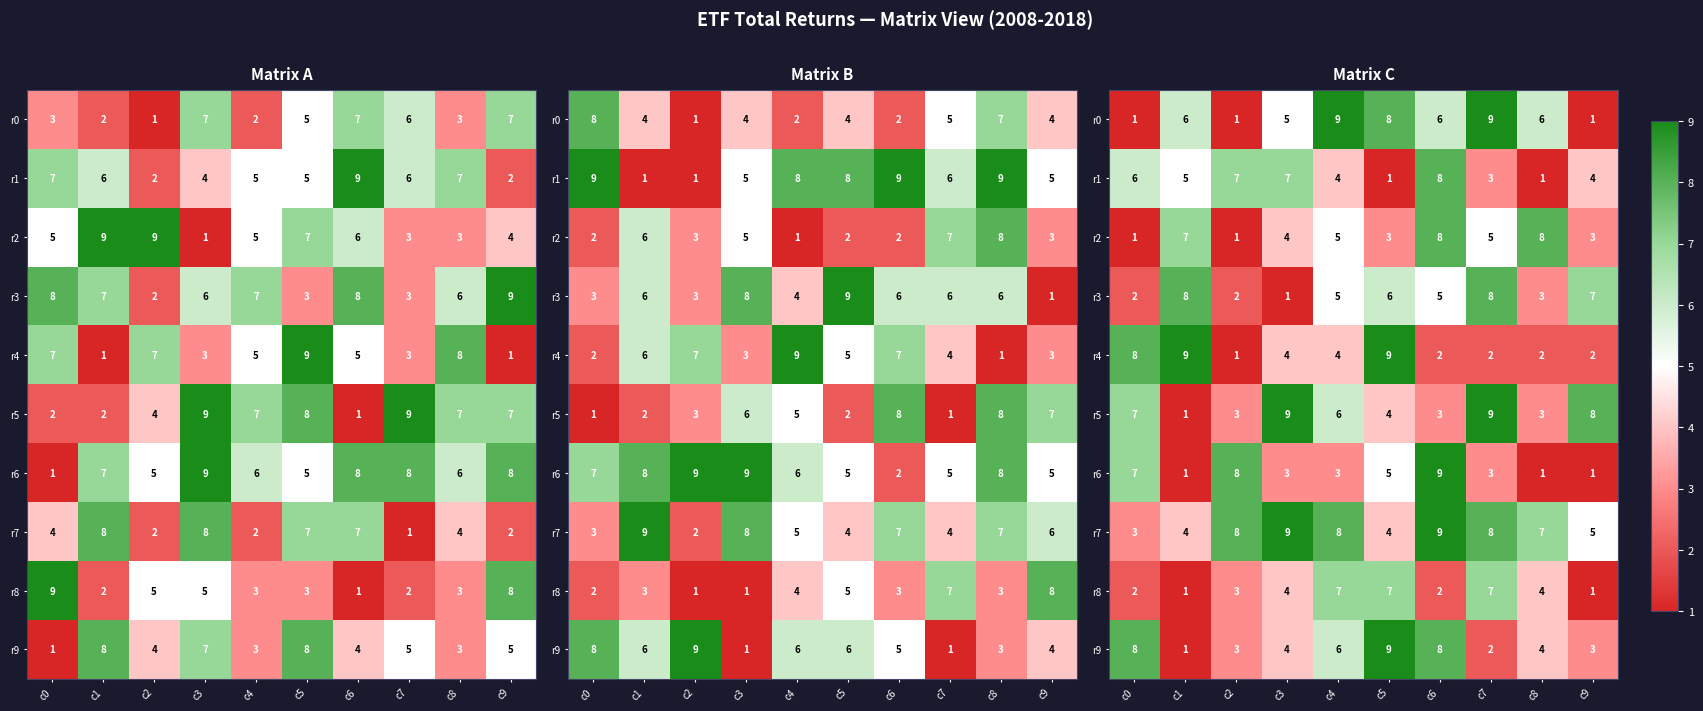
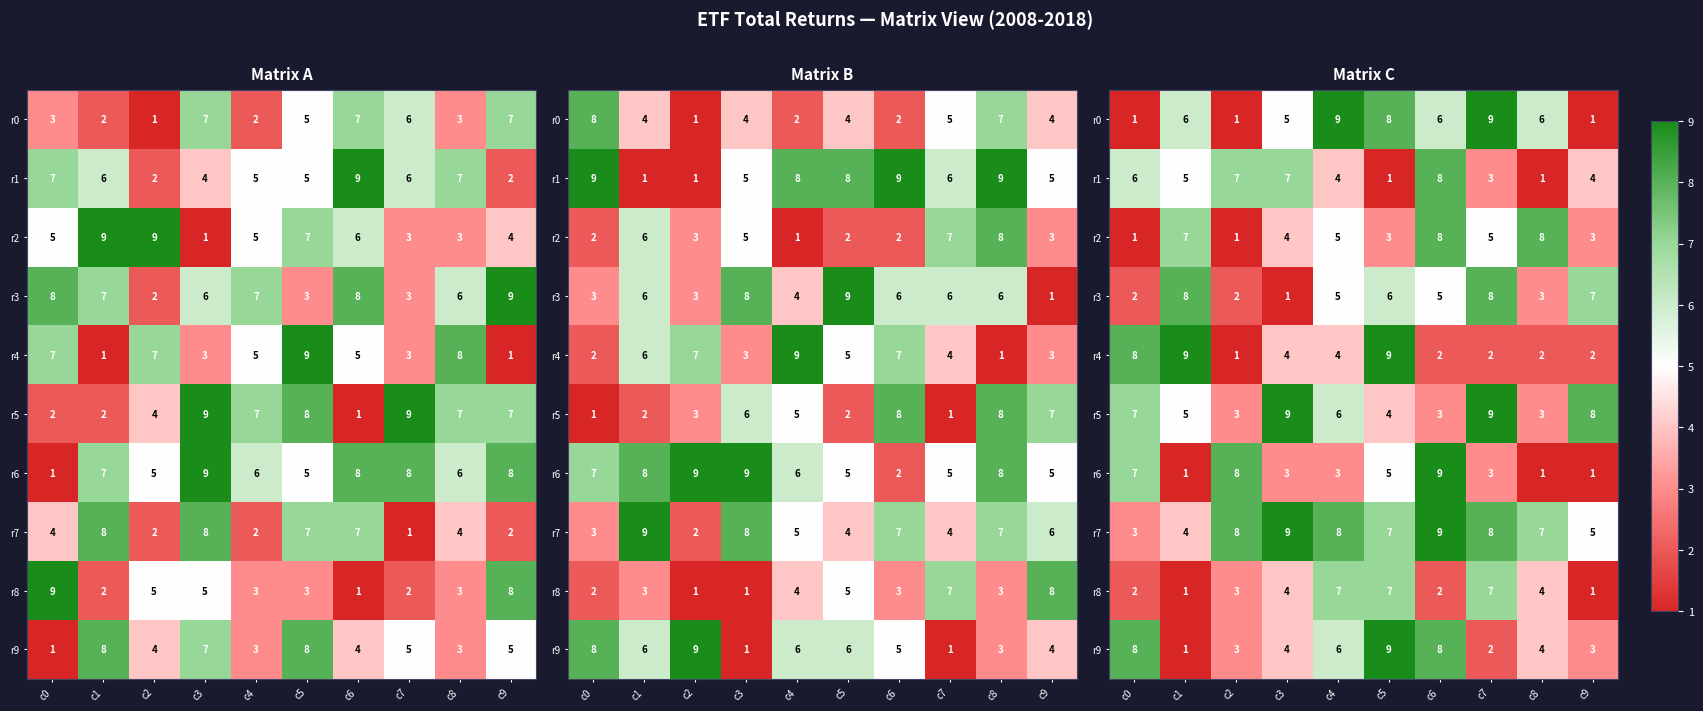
  {
    "Matrix C": {
      "r5": {
        "c0": 7,
-       "c1": 1,
+       "c1": 5,
        "c2": 3,
        "c3": 9,
        "c4": 6,
        "c5": 4,
        "c6": 3,
        "c7": 9,
        "c8": 3,
        "c9": 8
      },
      "r7": {
        "c0": 3,
        "c1": 4,
        "c2": 8,
        "c3": 9,
        "c4": 8,
-       "c5": 4,
+       "c5": 7,
        "c6": 9,
        "c7": 8,
        "c8": 7,
        "c9": 5
      }
    }
  }
